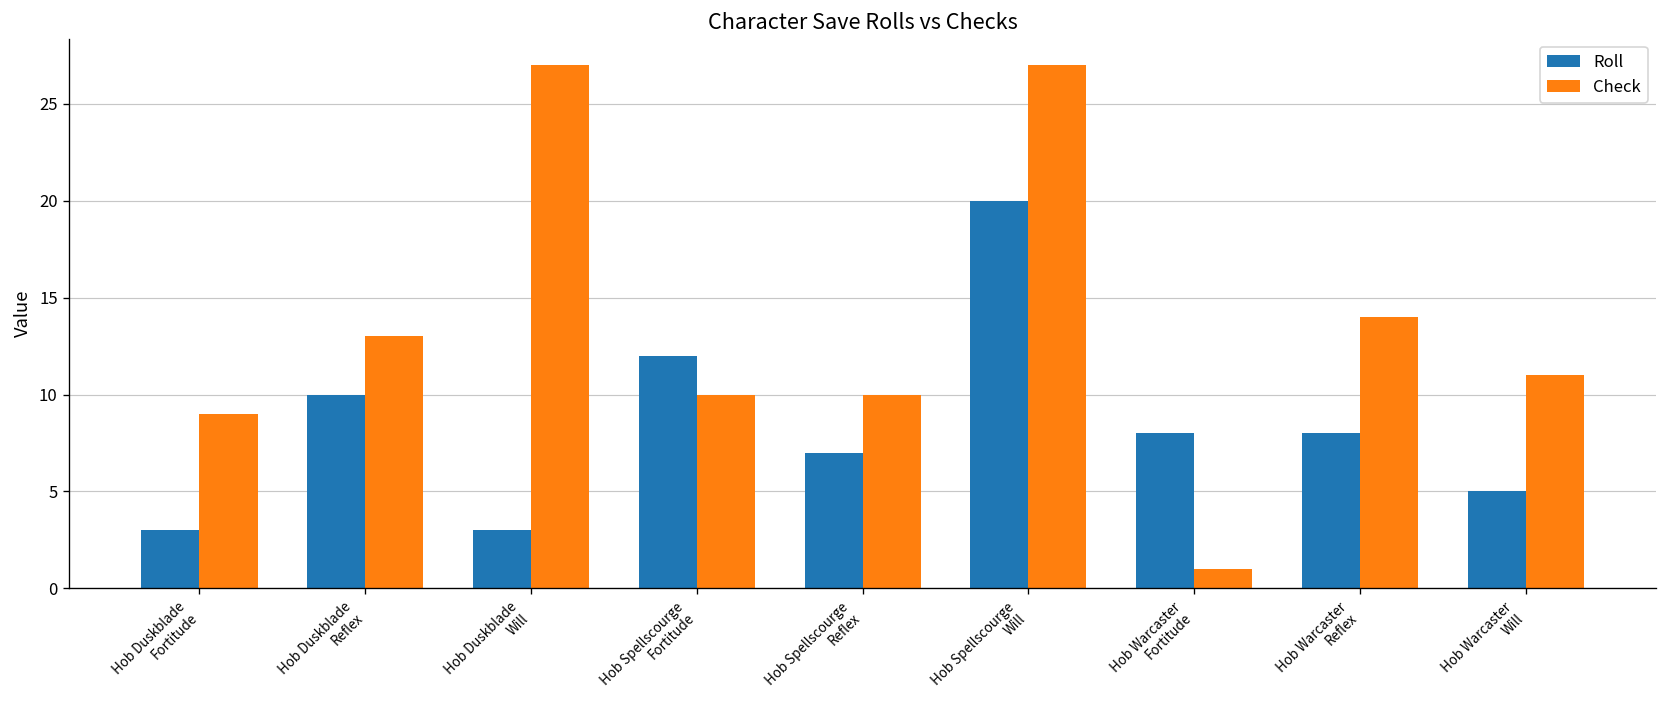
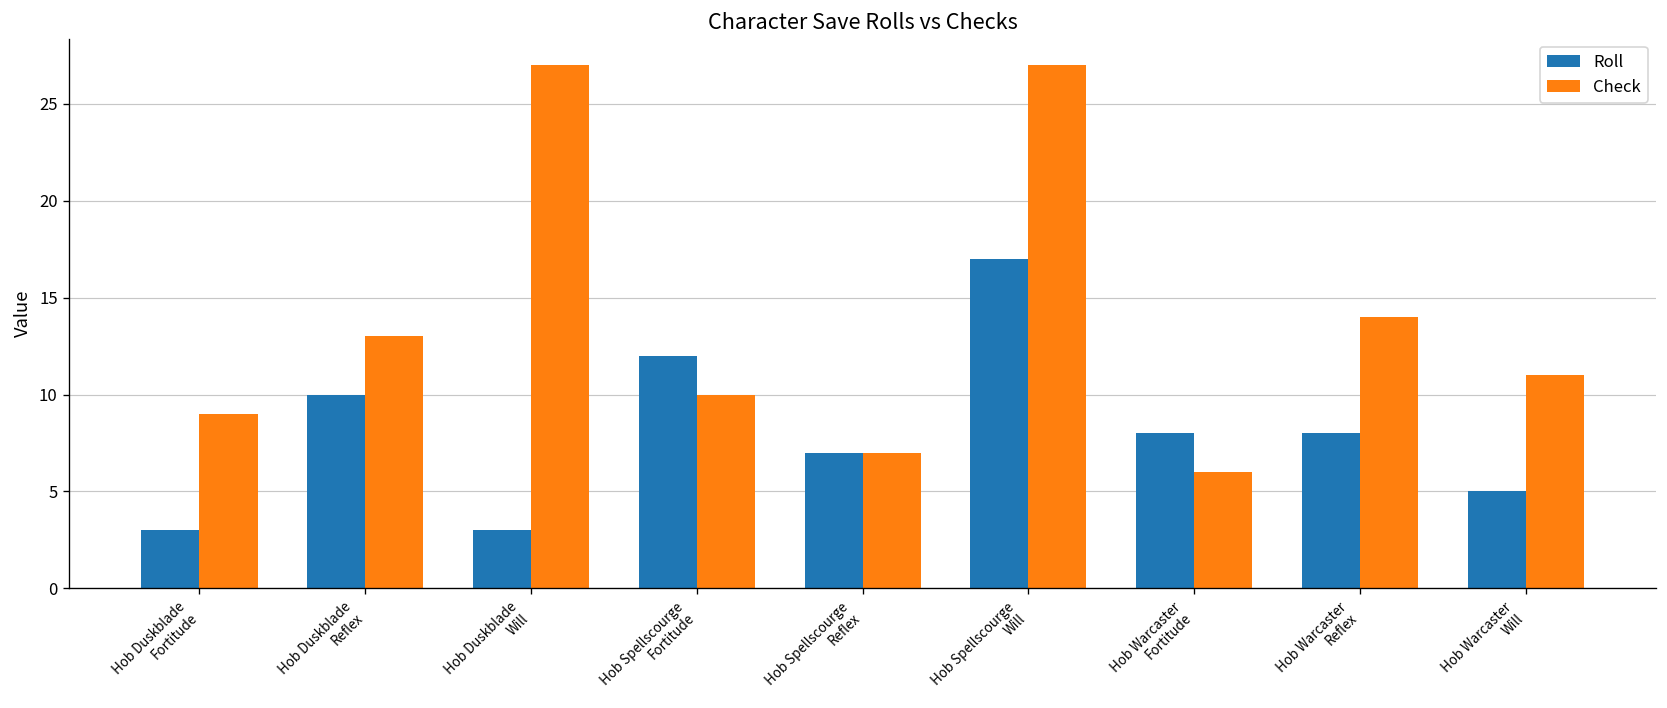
  {
    "Roll": {
      "Hob Duskblade Fortitude": 3,
      "Hob Duskblade Reflex": 10,
      "Hob Duskblade Will": 3,
      "Hob Spellscourge Fortitude": 12,
      "Hob Spellscourge Reflex": 7,
-     "Hob Spellscourge Will": 20,
+     "Hob Spellscourge Will": 17,
      "Hob Warcaster Fortitude": 8,
      "Hob Warcaster Reflex": 8,
      "Hob Warcaster Will": 5
    },
    "Check": {
      "Hob Duskblade Fortitude": 9,
      "Hob Duskblade Reflex": 13,
      "Hob Duskblade Will": 27,
      "Hob Spellscourge Fortitude": 10,
-     "Hob Spellscourge Reflex": 10,
+     "Hob Spellscourge Reflex": 7,
      "Hob Spellscourge Will": 27,
-     "Hob Warcaster Fortitude": 1,
+     "Hob Warcaster Fortitude": 6,
      "Hob Warcaster Reflex": 14,
      "Hob Warcaster Will": 11
    }
  }
